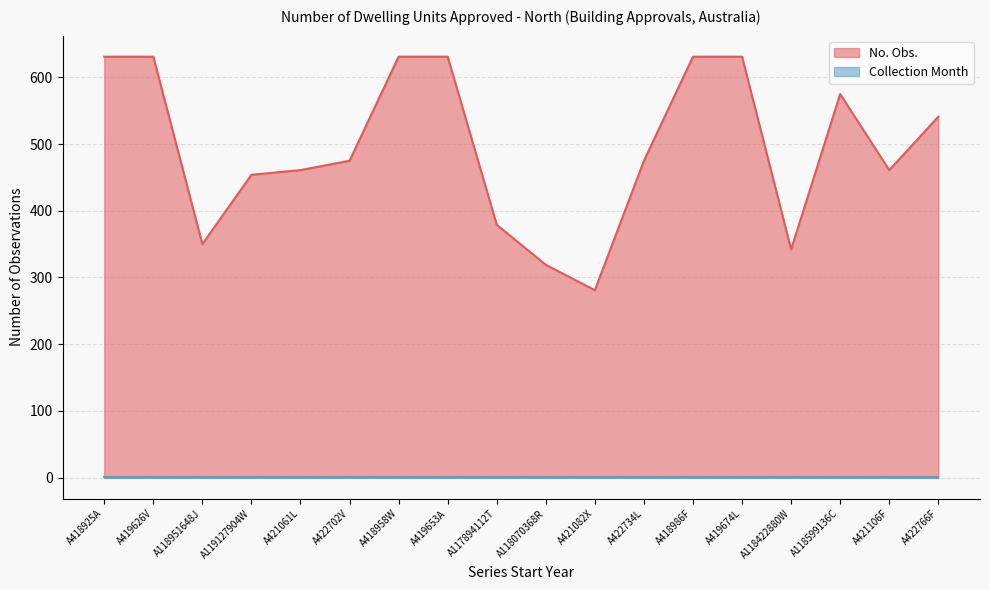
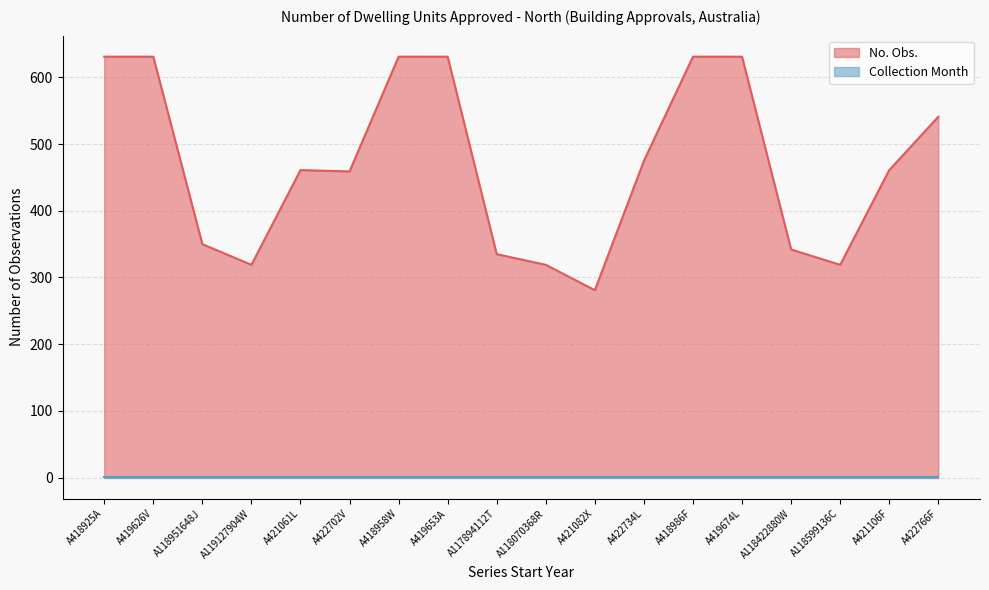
  {
    "No. Obs.": {
      "A418925A": 630,
      "A419626V": 630,
      "A118951648J": 350,
-     "A119127904W": 450,
+     "A119127904W": 320,
      "A421061L": 460,
-     "A422702V": 480,
+     "A422702V": 460,
      "A418958W": 630,
      "A419653A": 630,
-     "A117894112T": 380,
+     "A117894112T": 340,
      "A118070368R": 320,
      "A421082X": 280,
      "A422734L": 480,
      "A418986F": 630,
      "A419674L": 630,
      "A118422880W": 340,
-     "A118599136C": 580,
+     "A118599136C": 320,
      "A421106F": 460,
      "A422766F": 540
    },
    "Collection Month": {
      "A418925A": 0,
      "A419626V": 0,
      "A118951648J": 0,
      "A119127904W": 0,
      "A421061L": 0,
      "A422702V": 0,
      "A418958W": 0,
      "A419653A": 0,
      "A117894112T": 0,
      "A118070368R": 0,
      "A421082X": 0,
      "A422734L": 0,
      "A418986F": 0,
      "A419674L": 0,
      "A118422880W": 0,
      "A118599136C": 0,
      "A421106F": 0,
      "A422766F": 0
    }
  }
